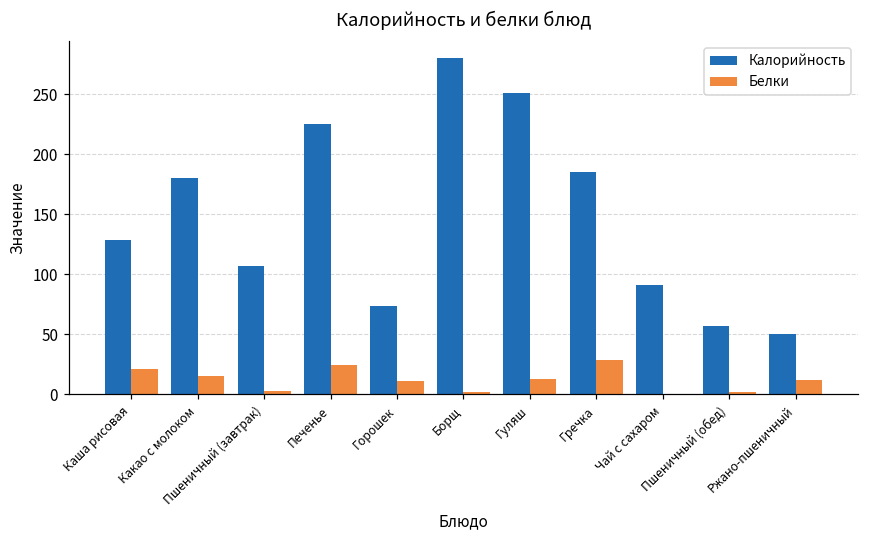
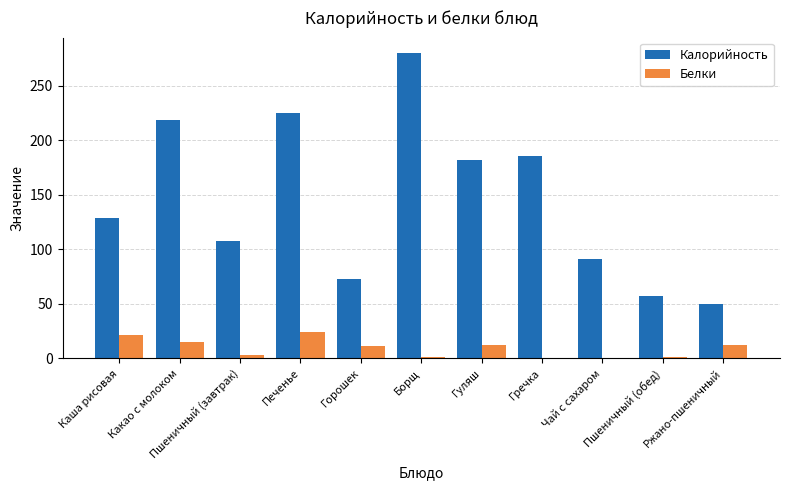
  {
    "Калорийность": {
      "Каша рисовая": 129,
-     "Какао с молоком": 180,
+     "Какао с молоком": 219,
      "Пшеничный (завтрак)": 107,
      "Печенье": 225,
      "Горошек": 73,
      "Борщ": 280,
-     "Гуляш": 251,
+     "Гуляш": 182,
      "Гречка": 185,
      "Чай с сахаром": 91,
      "Пшеничный (обед)": 57,
      "Ржано-пшеничный": 50
    },
    "Белки": {
      "Каша рисовая": 21,
      "Какао с молоком": 15,
      "Пшеничный (завтрак)": 3,
      "Печенье": 24,
      "Горошек": 11,
      "Гуляш": 13,
-     "Гречка": 29,
+     "Гречка": 1,
      "Ржано-пшеничный": 12
    }
  }
